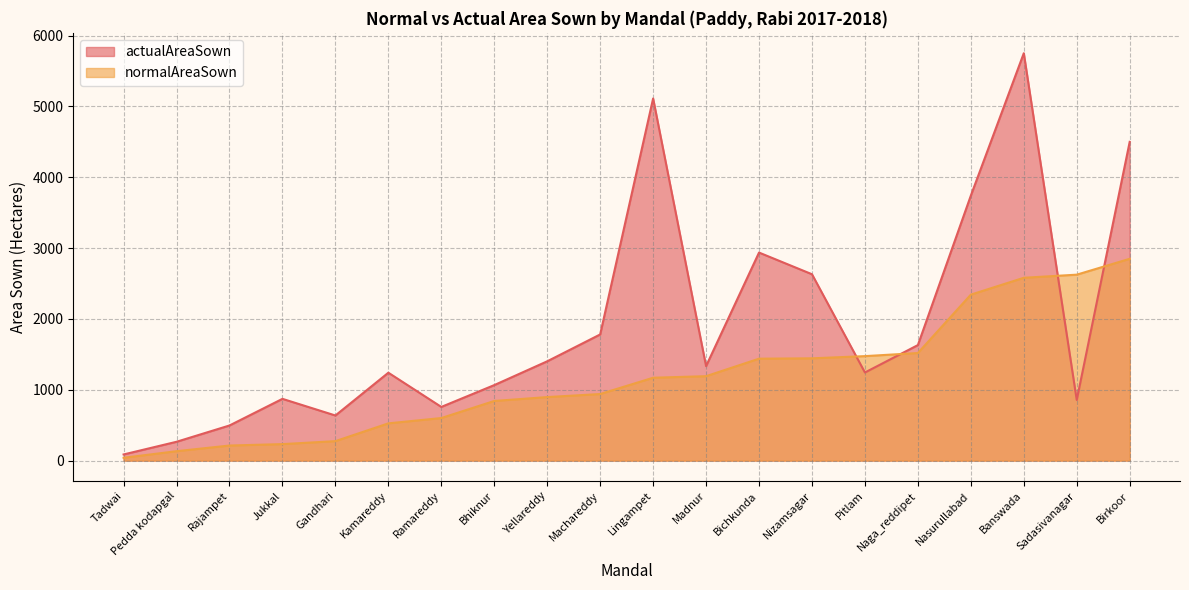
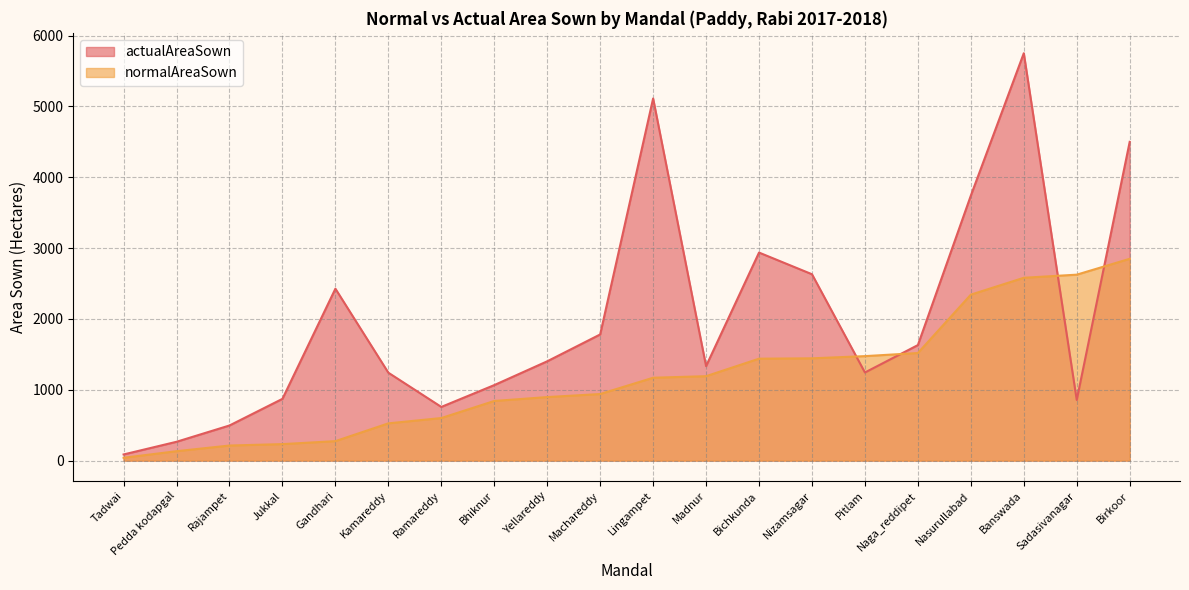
  {
    "actualAreaSown": {
      "Tadwai": 100,
      "Pedda kodapgal": 300,
      "Rajampet": 500,
      "Jukkal": 900,
-     "Gandhari": 600,
+     "Gandhari": 2400,
      "Kamareddy": 1200,
      "Ramareddy": 800,
      "Bhiknur": 1100,
      "Yellareddy": 1400,
      "Machareddy": 1800,
      "Lingampet": 5100,
      "Madnur": 1300,
      "Bichkunda": 2900,
      "Nizamsagar": 2600,
      "Pitlam": 1200,
      "Naga_reddipet": 1600,
      "Nasurullabad": 3700,
      "Banswada": 5800,
      "Sadasivanagar": 900,
      "Birkoor": 4500
    },
    "normalAreaSown": {
      "Tadwai": 0,
      "Pedda kodapgal": 100,
      "Rajampet": 200,
      "Jukkal": 200,
      "Gandhari": 300,
      "Kamareddy": 500,
      "Ramareddy": 600,
      "Bhiknur": 800,
      "Yellareddy": 900,
      "Machareddy": 900,
      "Lingampet": 1200,
      "Madnur": 1200,
      "Bichkunda": 1400,
      "Nizamsagar": 1400,
      "Pitlam": 1500,
      "Naga_reddipet": 1500,
      "Nasurullabad": 2300,
      "Banswada": 2600,
      "Sadasivanagar": 2600,
      "Birkoor": 2800
    }
  }
